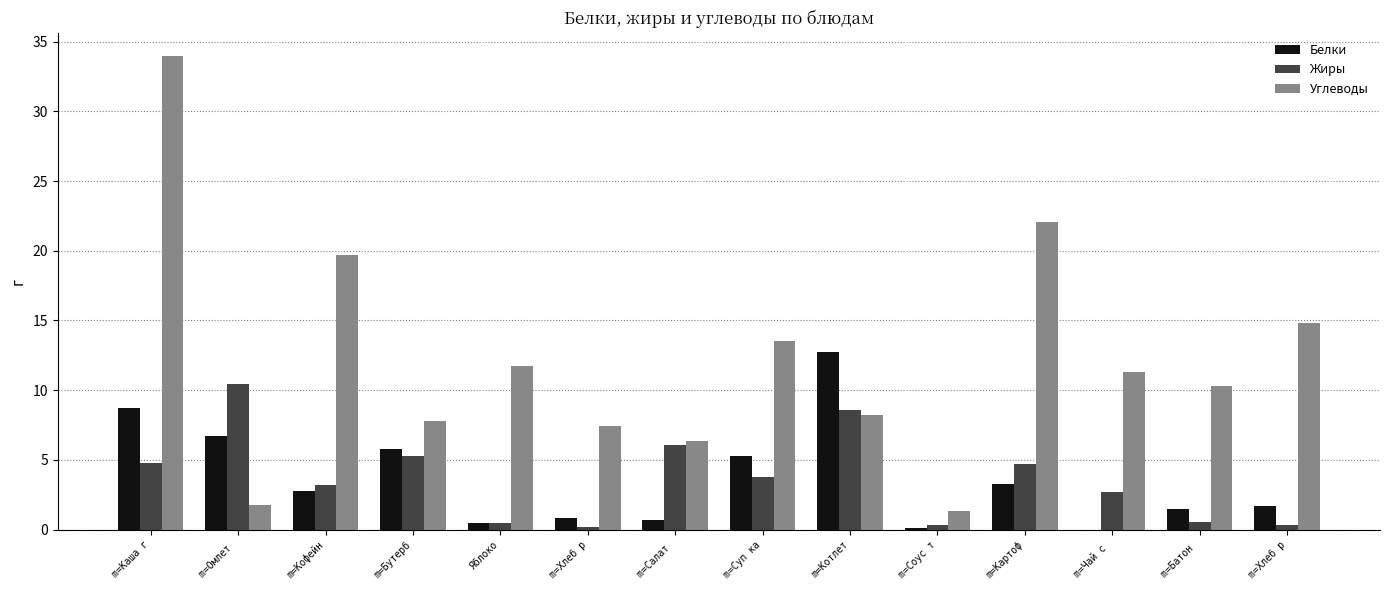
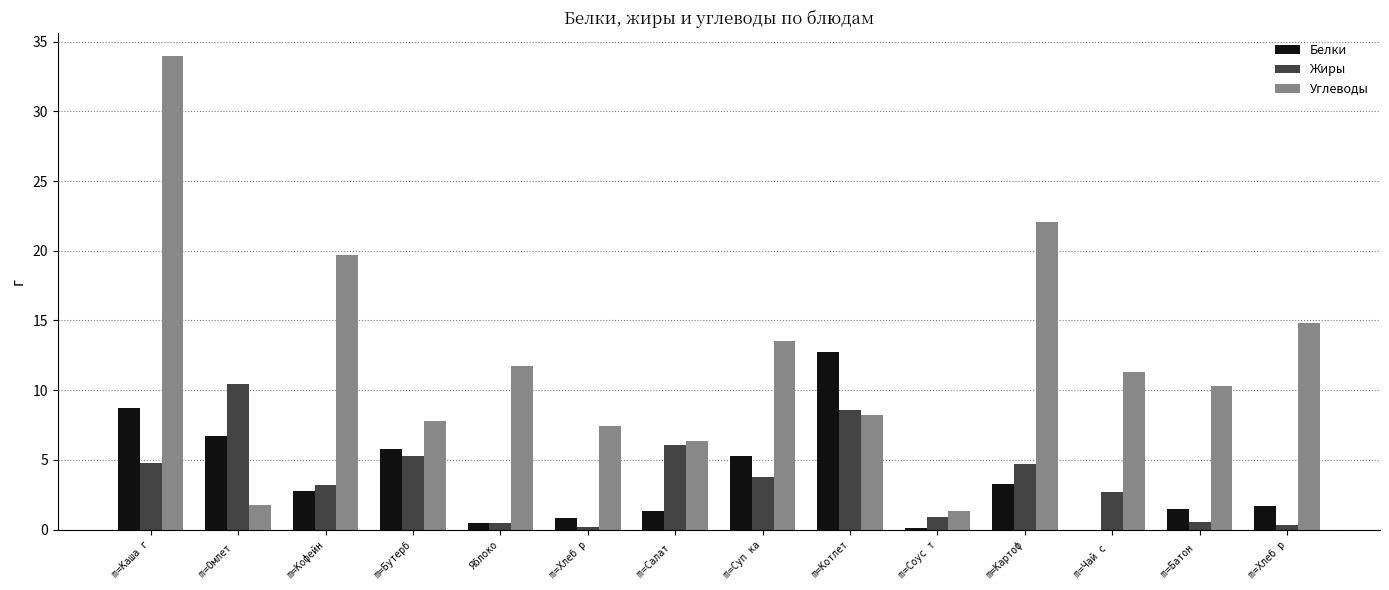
  {
    "Белки": {
      "m=Каша г": 8.7,
      "m=Омлет": 6.7,
      "m=Кофейн": 2.8,
      "m=Бутерб": 5.8,
      "Яблоко": 0.5,
-     "m=Салат": 0.7,
+     "m=Салат": 1.4,
      "m=Суп ка": 5.3,
      "m=Котлет": 12.7,
      "m=Картоф": 3.2,
      "m=Чай с": 0.0,
      "m=Батон": 1.5
    },
    "Жиры": {
      "m=Каша г": 4.8,
      "m=Омлет": 10.4,
      "m=Кофейн": 3.2,
      "m=Бутерб": 5.3,
      "Яблоко": 0.5,
      "m=Салат": 6.1,
      "m=Суп ка": 3.8,
      "m=Котлет": 8.6,
-     "m=Соус т": 0.3,
+     "m=Соус т": 0.9,
      "m=Картоф": 4.7,
      "m=Чай с": 2.7,
      "m=Батон": 0.6
    },
    "Углеводы": {
      "m=Каша г": 33.9,
      "m=Омлет": 1.8,
      "m=Кофейн": 19.7,
      "m=Бутерб": 7.8,
      "Яблоко": 11.8,
      "m=Салат": 6.4,
      "m=Суп ка": 13.5,
      "m=Котлет": 8.2,
      "m=Соус т": 1.3,
      "m=Картоф": 22.1,
      "m=Чай с": 11.3,
      "m=Батон": 10.3
    }
  }
